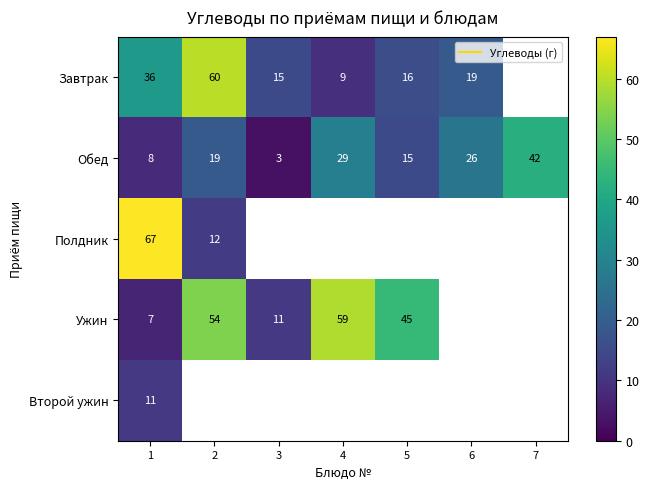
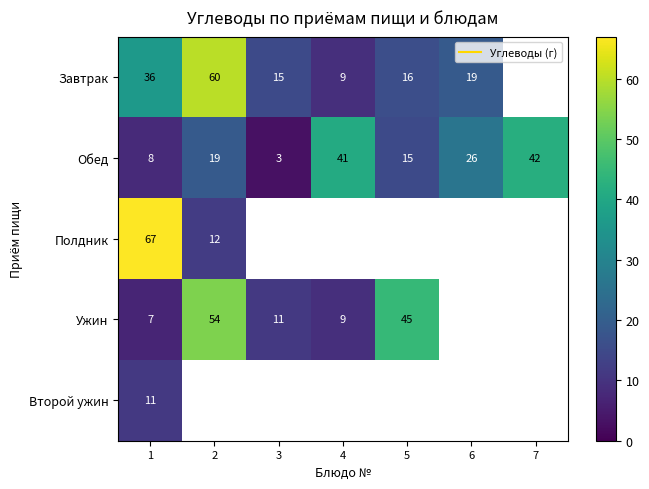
  {
    "Завтрак": {
      "1": 36,
      "2": 60,
      "3": 15,
      "4": 9,
      "5": 16,
      "6": 19
    },
    "Обед": {
      "1": 8,
      "2": 19,
      "3": 3,
-     "4": 29,
+     "4": 41,
      "5": 15,
      "6": 26,
      "7": 42
    },
    "Полдник": {
      "1": 67,
      "2": 12
    },
    "Ужин": {
      "1": 7,
      "2": 54,
      "3": 11,
-     "4": 59,
+     "4": 9,
      "5": 45
    },
    "Второй ужин": {
      "1": 11
    }
  }
